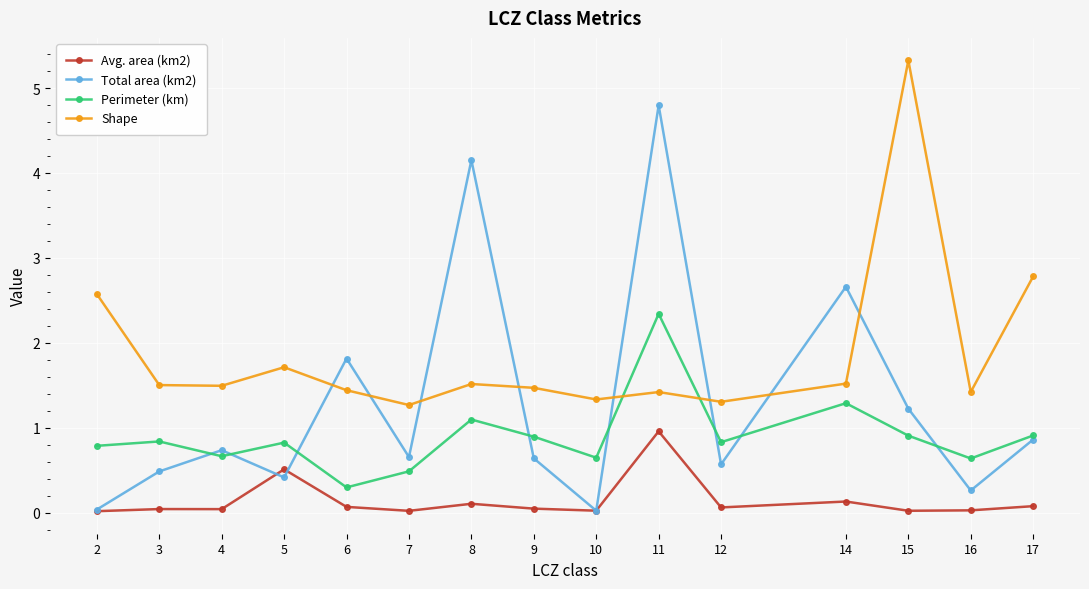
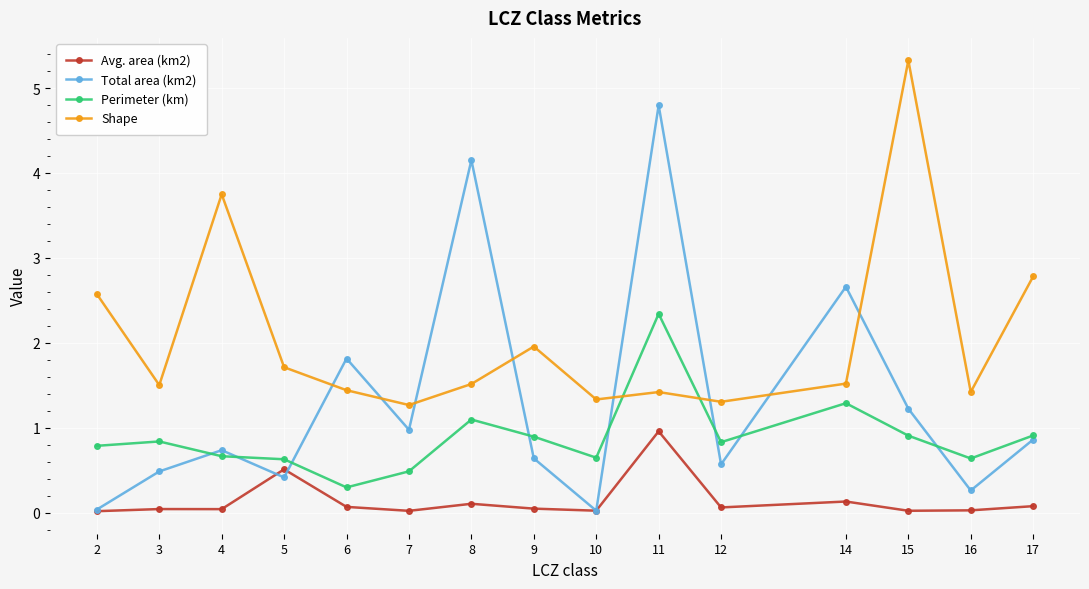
  {
    "Avg. area (km2)": {
      "3": 0.0,
      "4": 0.0,
      "5": 0.5,
      "6": 0.1,
      "7": 0.0,
      "8": 0.1,
      "9": 0.0,
      "11": 1.0,
      "12": 0.1,
      "14": 0.1,
      "15": 0.0,
      "16": 0.0,
      "17": 0.1
    },
    "Total area (km2)": {
      "3": 0.5,
      "4": 0.7,
      "5": 0.4,
      "6": 1.8,
-     "7": 0.7,
+     "7": 1.0,
      "8": 4.2,
      "9": 0.6,
      "11": 4.8,
      "12": 0.6,
      "14": 2.7,
      "15": 1.2,
      "16": 0.3,
      "17": 0.9
    },
    "Perimeter (km)": {
      "2": 0.8,
      "3": 0.8,
      "4": 0.7,
-     "5": 0.8,
+     "5": 0.6,
      "6": 0.3,
      "7": 0.5,
      "8": 1.1,
      "9": 0.9,
      "10": 0.6,
      "11": 2.3,
      "12": 0.8,
      "14": 1.3,
      "15": 0.9,
      "16": 0.6,
      "17": 0.9
    },
    "Shape": {
      "2": 2.6,
      "3": 1.5,
-     "4": 1.5,
+     "4": 3.7,
      "5": 1.7,
      "6": 1.4,
      "7": 1.3,
      "8": 1.5,
-     "9": 1.5,
+     "9": 2.0,
      "10": 1.3,
      "11": 1.4,
      "12": 1.3,
      "14": 1.5,
      "15": 5.3,
      "16": 1.4,
      "17": 2.8
    }
  }
